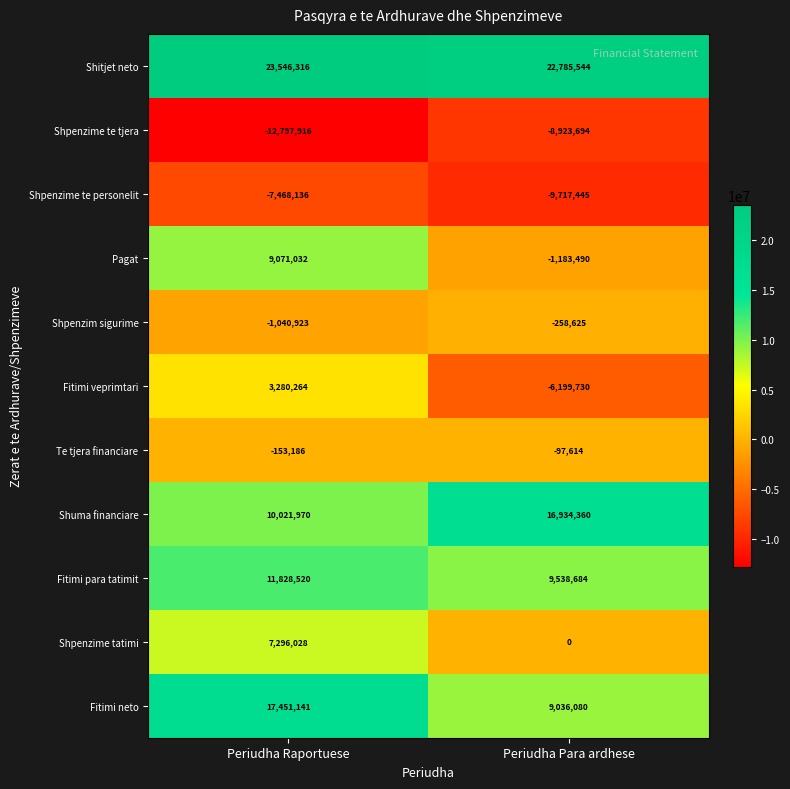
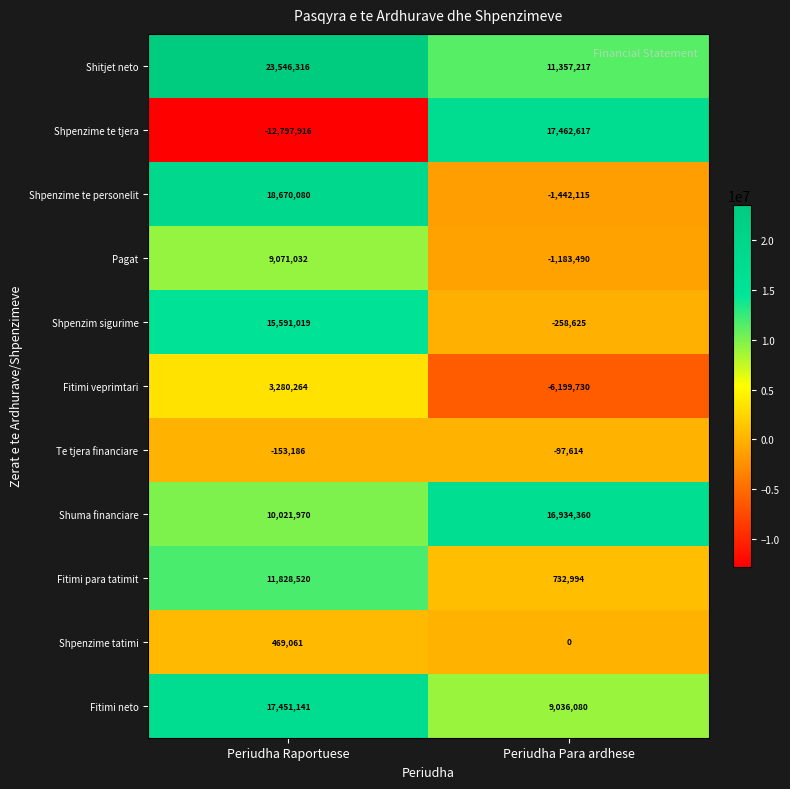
  {
    "Shitjet neto": {
      "Periudha Raportuese": "23,546,316",
-     "Periudha Para ardhese": "22,785,544"
+     "Periudha Para ardhese": "11,357,217"
    },
    "Shpenzime te tjera": {
      "Periudha Raportuese": "-12,797,916",
-     "Periudha Para ardhese": "-8,923,694"
+     "Periudha Para ardhese": "17,462,617"
    },
    "Shpenzime te personelit": {
-     "Periudha Raportuese": "-7,468,136",
-     "Periudha Para ardhese": "-9,717,445"
+     "Periudha Raportuese": "18,670,080",
+     "Periudha Para ardhese": "-1,442,115"
    },
    "Pagat": {
      "Periudha Raportuese": "9,071,032",
      "Periudha Para ardhese": "-1,183,490"
    },
    "Shpenzim sigurime": {
-     "Periudha Raportuese": "-1,040,923",
+     "Periudha Raportuese": "15,591,019",
      "Periudha Para ardhese": "-258,625"
    },
    "Fitimi veprimtari": {
      "Periudha Raportuese": "3,280,264",
      "Periudha Para ardhese": "-6,199,730"
    },
    "Te tjera financiare": {
      "Periudha Raportuese": "-153,186",
      "Periudha Para ardhese": "-97,614"
    },
    "Shuma financiare": {
      "Periudha Raportuese": "10,021,970",
      "Periudha Para ardhese": "16,934,360"
    },
    "Fitimi para tatimit": {
      "Periudha Raportuese": "11,828,520",
-     "Periudha Para ardhese": "9,538,684"
+     "Periudha Para ardhese": "732,994"
    },
    "Shpenzime tatimi": {
-     "Periudha Raportuese": "7,296,028",
+     "Periudha Raportuese": "469,061",
      "Periudha Para ardhese": "0"
    },
    "Fitimi neto": {
      "Periudha Raportuese": "17,451,141",
      "Periudha Para ardhese": "9,036,080"
    }
  }
